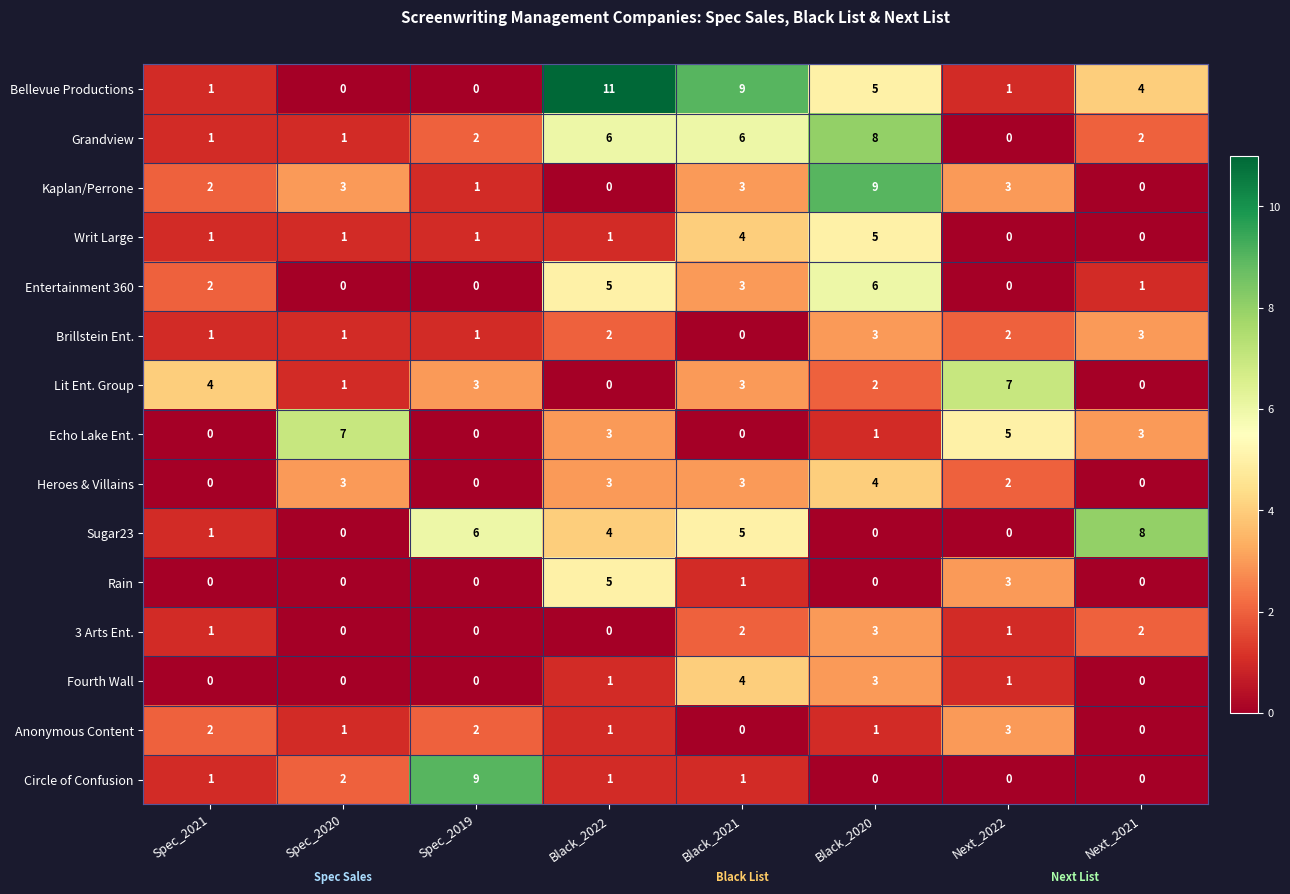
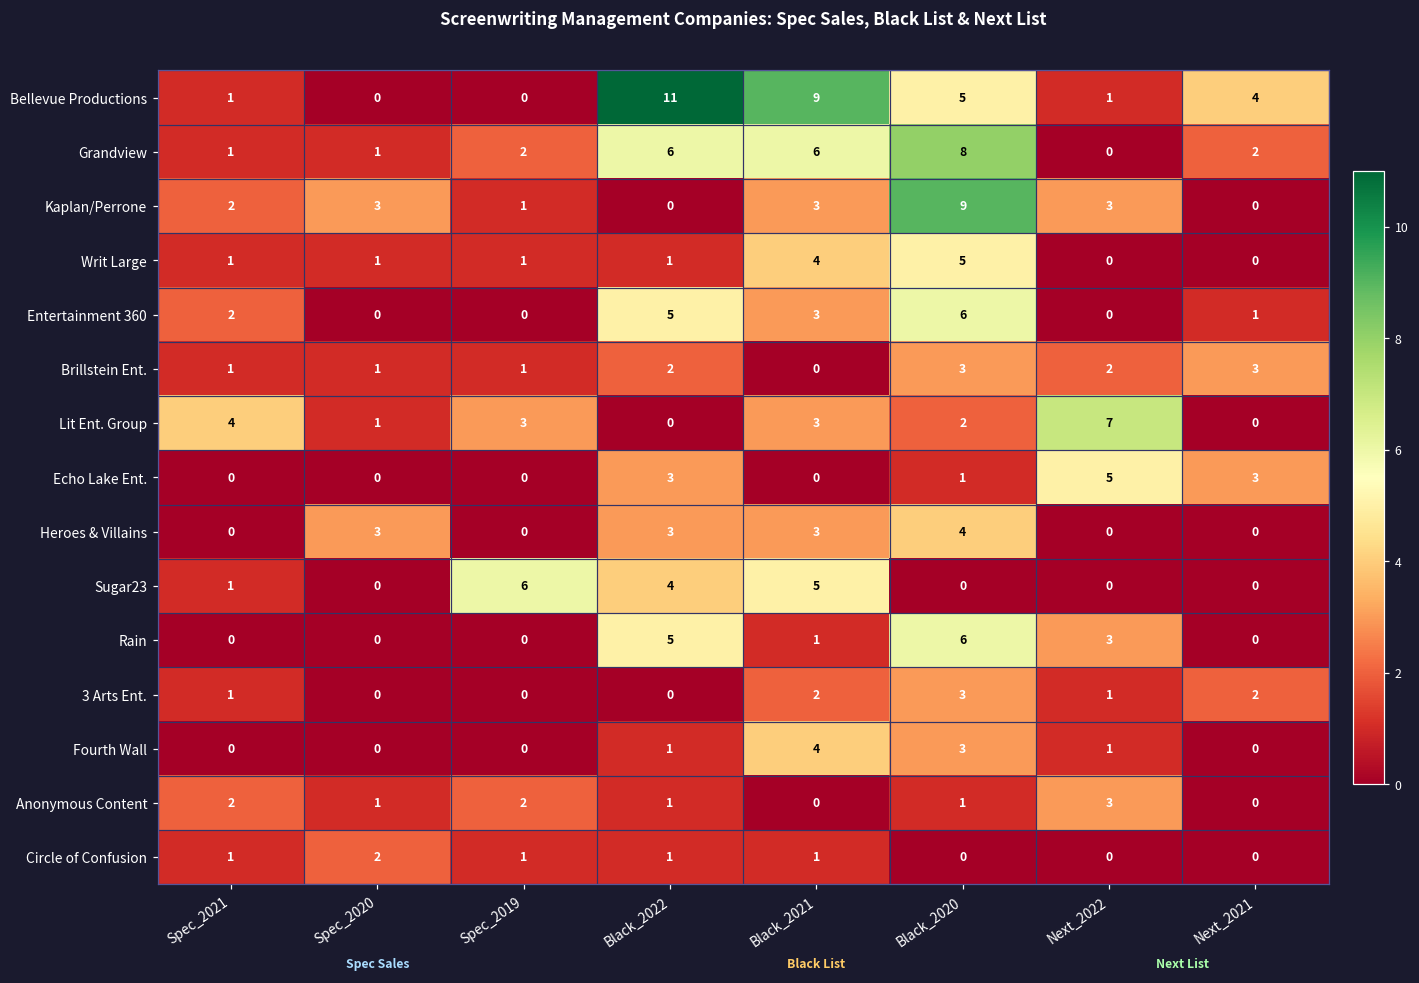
  {
    "Bellevue Productions": {
      "Spec_2021": 1,
      "Spec_2020": 0,
      "Spec_2019": 0,
      "Black_2022": 11,
      "Black_2021": 9,
      "Black_2020": 5,
      "Next_2022": 1,
      "Next_2021": 4
    },
    "Grandview": {
      "Spec_2021": 1,
      "Spec_2020": 1,
      "Spec_2019": 2,
      "Black_2022": 6,
      "Black_2021": 6,
      "Black_2020": 8,
      "Next_2022": 0,
      "Next_2021": 2
    },
    "Kaplan/Perrone": {
      "Spec_2021": 2,
      "Spec_2020": 3,
      "Spec_2019": 1,
      "Black_2022": 0,
      "Black_2021": 3,
      "Black_2020": 9,
      "Next_2022": 3,
      "Next_2021": 0
    },
    "Writ Large": {
      "Spec_2021": 1,
      "Spec_2020": 1,
      "Spec_2019": 1,
      "Black_2022": 1,
      "Black_2021": 4,
      "Black_2020": 5,
      "Next_2022": 0,
      "Next_2021": 0
    },
    "Entertainment 360": {
      "Spec_2021": 2,
      "Spec_2020": 0,
      "Spec_2019": 0,
      "Black_2022": 5,
      "Black_2021": 3,
      "Black_2020": 6,
      "Next_2022": 0,
      "Next_2021": 1
    },
    "Brillstein Ent.": {
      "Spec_2021": 1,
      "Spec_2020": 1,
      "Spec_2019": 1,
      "Black_2022": 2,
      "Black_2021": 0,
      "Black_2020": 3,
      "Next_2022": 2,
      "Next_2021": 3
    },
    "Lit Ent. Group": {
      "Spec_2021": 4,
      "Spec_2020": 1,
      "Spec_2019": 3,
      "Black_2022": 0,
      "Black_2021": 3,
      "Black_2020": 2,
      "Next_2022": 7,
      "Next_2021": 0
    },
    "Echo Lake Ent.": {
      "Spec_2021": 0,
-     "Spec_2020": 7,
+     "Spec_2020": 0,
      "Spec_2019": 0,
      "Black_2022": 3,
      "Black_2021": 0,
      "Black_2020": 1,
      "Next_2022": 5,
      "Next_2021": 3
    },
    "Heroes & Villains": {
      "Spec_2021": 0,
      "Spec_2020": 3,
      "Spec_2019": 0,
      "Black_2022": 3,
      "Black_2021": 3,
      "Black_2020": 4,
-     "Next_2022": 2,
+     "Next_2022": 0,
      "Next_2021": 0
    },
    "Sugar23": {
      "Spec_2021": 1,
      "Spec_2020": 0,
      "Spec_2019": 6,
      "Black_2022": 4,
      "Black_2021": 5,
      "Black_2020": 0,
      "Next_2022": 0,
-     "Next_2021": 8
+     "Next_2021": 0
    },
    "Rain": {
      "Spec_2021": 0,
      "Spec_2020": 0,
      "Spec_2019": 0,
      "Black_2022": 5,
      "Black_2021": 1,
-     "Black_2020": 0,
+     "Black_2020": 6,
      "Next_2022": 3,
      "Next_2021": 0
    },
    "3 Arts Ent.": {
      "Spec_2021": 1,
      "Spec_2020": 0,
      "Spec_2019": 0,
      "Black_2022": 0,
      "Black_2021": 2,
      "Black_2020": 3,
      "Next_2022": 1,
      "Next_2021": 2
    },
    "Fourth Wall": {
      "Spec_2021": 0,
      "Spec_2020": 0,
      "Spec_2019": 0,
      "Black_2022": 1,
      "Black_2021": 4,
      "Black_2020": 3,
      "Next_2022": 1,
      "Next_2021": 0
    },
    "Anonymous Content": {
      "Spec_2021": 2,
      "Spec_2020": 1,
      "Spec_2019": 2,
      "Black_2022": 1,
      "Black_2021": 0,
      "Black_2020": 1,
      "Next_2022": 3,
      "Next_2021": 0
    },
    "Circle of Confusion": {
      "Spec_2021": 1,
      "Spec_2020": 2,
-     "Spec_2019": 9,
+     "Spec_2019": 1,
      "Black_2022": 1,
      "Black_2021": 1,
      "Black_2020": 0,
      "Next_2022": 0,
      "Next_2021": 0
    }
  }
